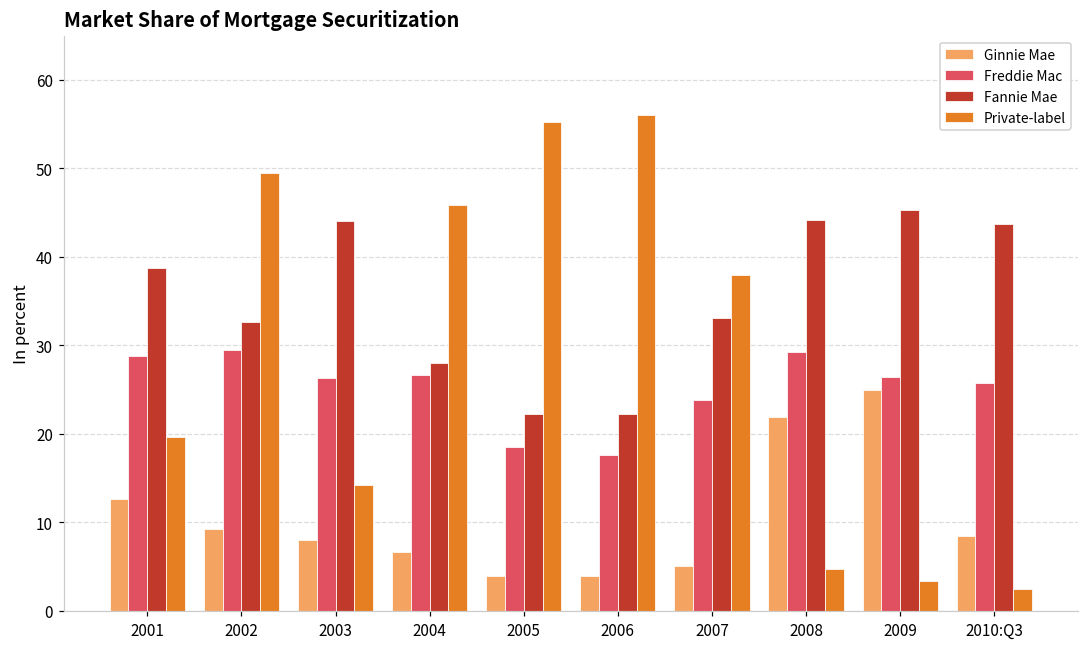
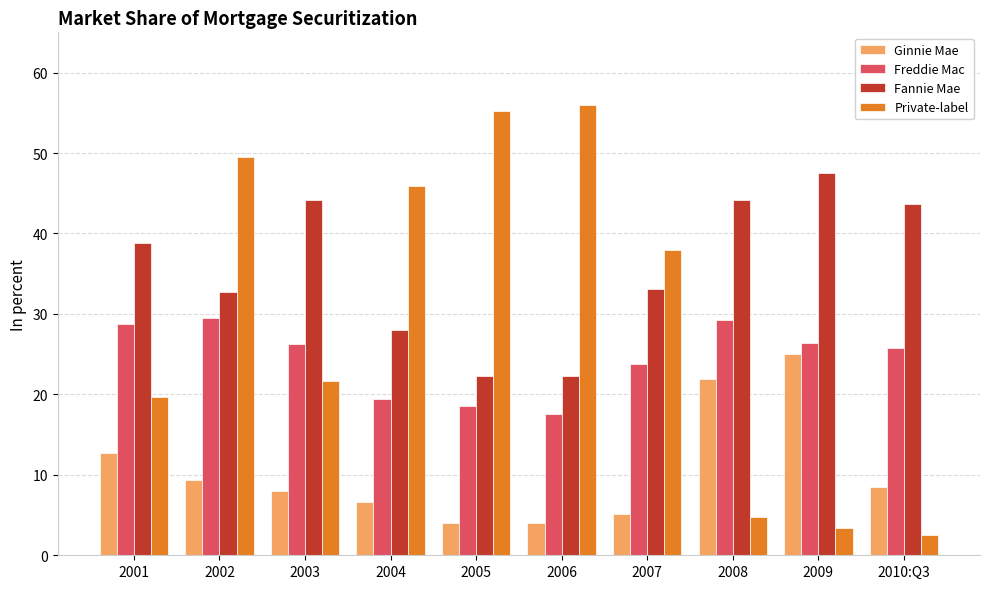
  {
    "Ginnie Mae": {
      "2001": 13,
      "2002": 9,
      "2003": 8,
      "2004": 7,
      "2005": 4,
      "2006": 4,
      "2007": 5,
      "2008": 22,
      "2009": 25,
      "2010:Q3": 9
    },
    "Freddie Mac": {
      "2001": 29,
      "2002": 30,
      "2003": 26,
-     "2004": 27,
+     "2004": 19,
      "2005": 19,
      "2006": 18,
      "2007": 24,
      "2008": 29,
      "2009": 26,
      "2010:Q3": 26
    },
    "Fannie Mae": {
      "2001": 39,
      "2002": 33,
      "2003": 44,
      "2004": 28,
      "2005": 22,
      "2006": 22,
      "2007": 33,
      "2008": 44,
-     "2009": 45,
+     "2009": 48,
      "2010:Q3": 44
    },
    "Private-label": {
      "2001": 20,
      "2002": 50,
-     "2003": 14,
+     "2003": 22,
      "2004": 46,
      "2005": 55,
      "2006": 56,
      "2007": 38,
      "2008": 5,
      "2009": 3,
      "2010:Q3": 3
    }
  }
